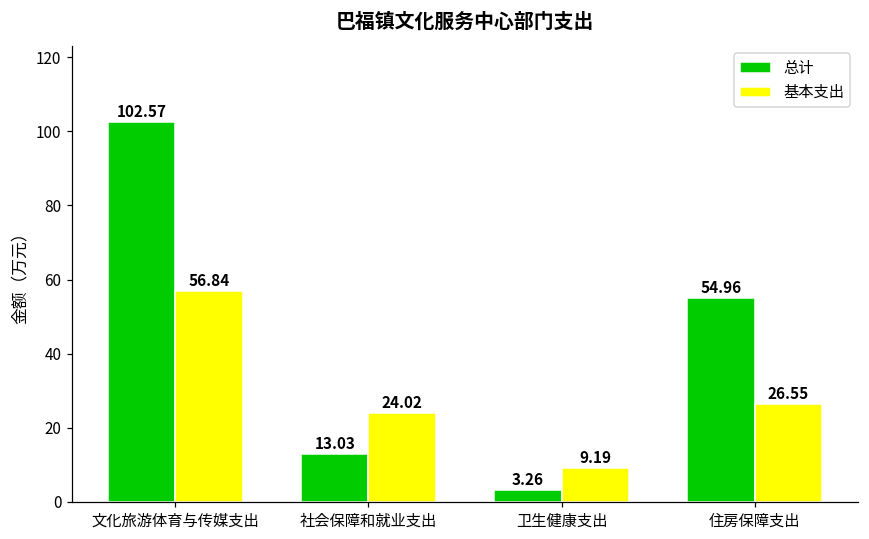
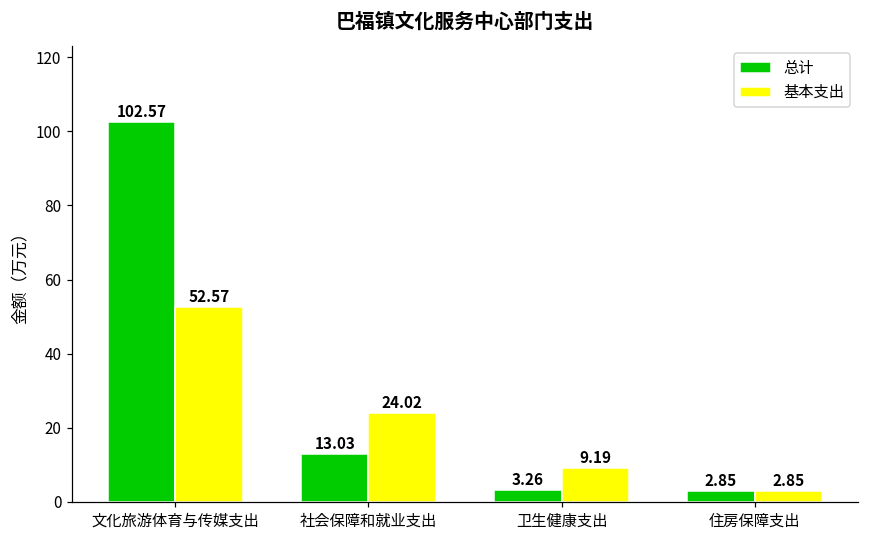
  {
    "总计": {
      "文化旅游体育与传媒支出": 102.57,
      "社会保障和就业支出": 13.03,
      "卫生健康支出": 3.26,
-     "住房保障支出": 54.96
+     "住房保障支出": 2.85
    },
    "基本支出": {
-     "文化旅游体育与传媒支出": 56.84,
+     "文化旅游体育与传媒支出": 52.57,
      "社会保障和就业支出": 24.02,
      "卫生健康支出": 9.19,
-     "住房保障支出": 26.55
+     "住房保障支出": 2.85
    }
  }
